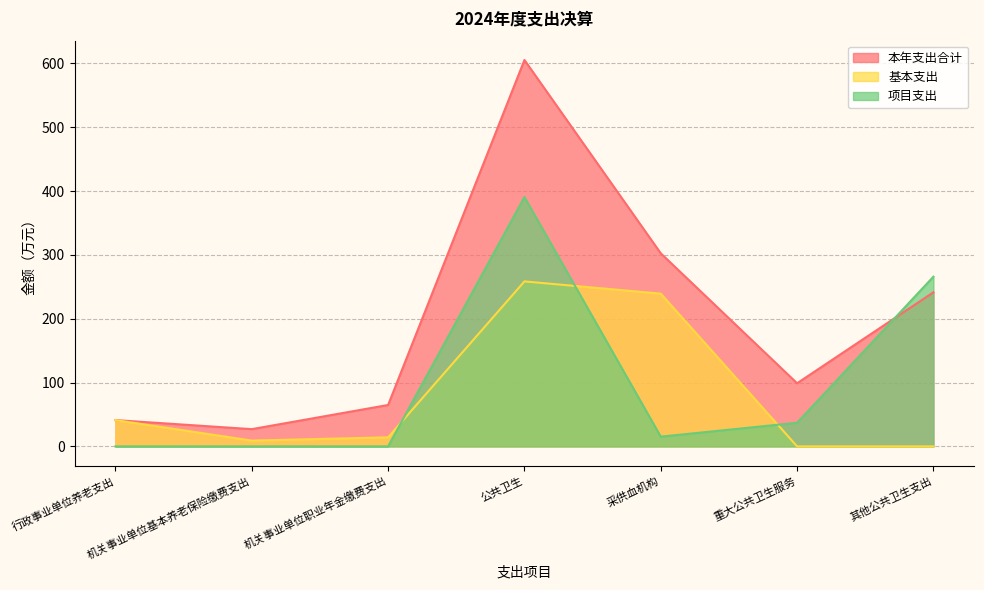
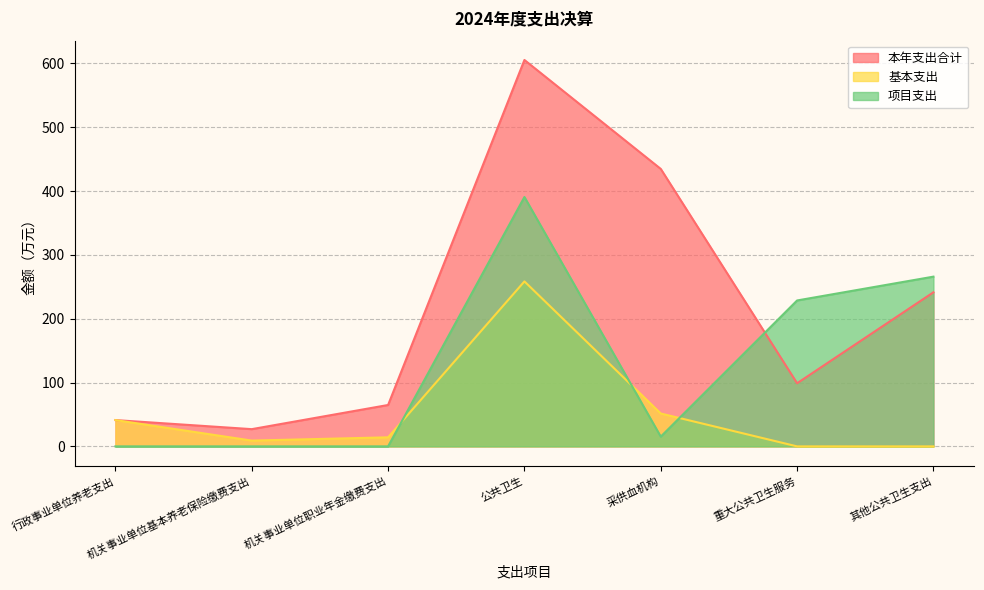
  {
    "本年支出合计": {
      "机关事业单位基本养老保险缴费支出": 30,
      "机关事业单位职业年金缴费支出": 60,
      "公共卫生": 610,
-     "采供血机构": 300,
+     "采供血机构": 430,
      "重大公共卫生服务": 100,
      "其他公共卫生支出": 240
    },
    "基本支出": {
      "机关事业单位基本养老保险缴费支出": 10,
      "机关事业单位职业年金缴费支出": 10,
      "公共卫生": 260,
-     "采供血机构": 240,
+     "采供血机构": 50,
      "重大公共卫生服务": 0,
      "其他公共卫生支出": 0
    },
    "项目支出": {
      "行政事业单位养老支出": 0,
      "机关事业单位基本养老保险缴费支出": 0,
      "机关事业单位职业年金缴费支出": 0,
      "公共卫生": 390,
      "采供血机构": 20,
-     "重大公共卫生服务": 40,
+     "重大公共卫生服务": 230,
      "其他公共卫生支出": 270
    }
  }
